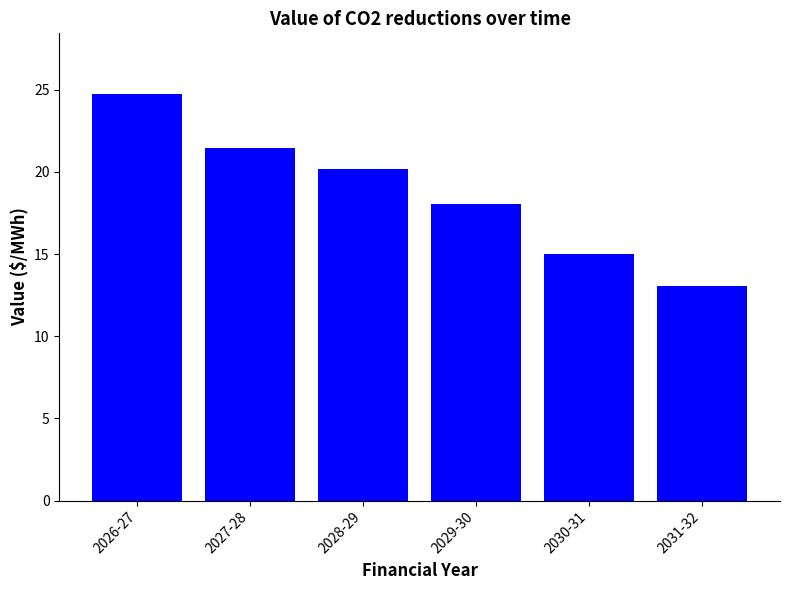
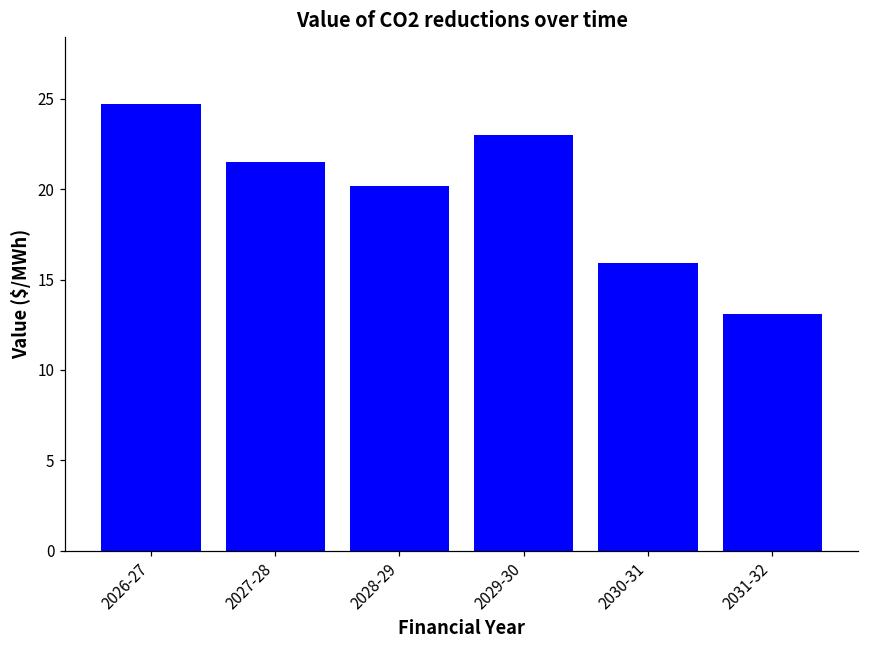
  {
    "2026-27": 24.7,
    "2027-28": 21.5,
    "2028-29": 20.2,
-   "2029-30": 18.1,
-   "2030-31": 15.0,
+   "2029-30": 23.0,
+   "2030-31": 15.9,
    "2031-32": 13.1
  }
